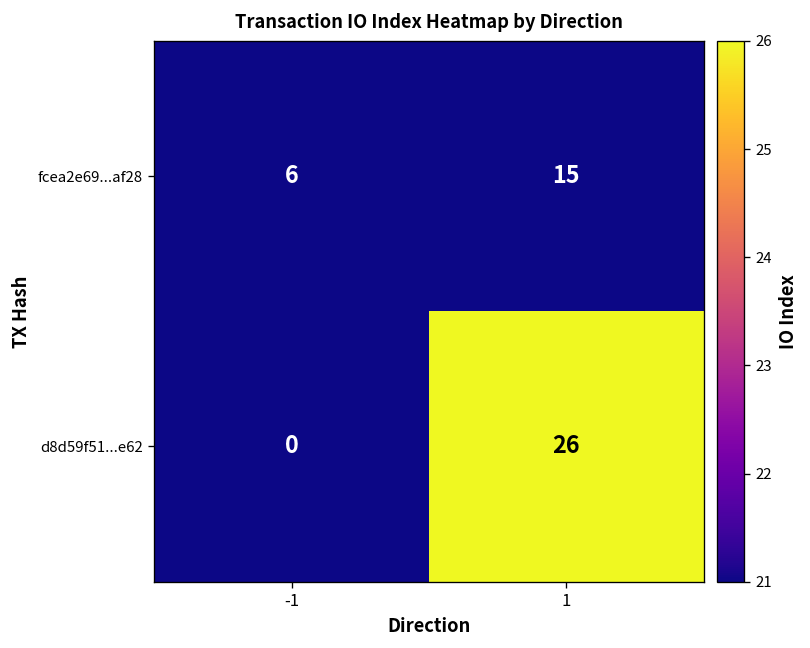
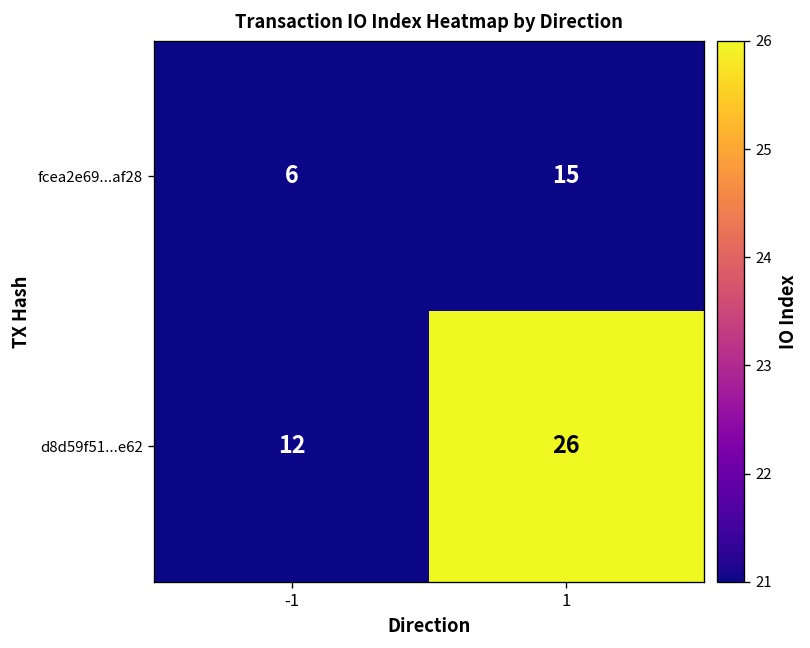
  {
    "fcea2e69...af28": {
      "-1": 6,
      "1": 15
    },
    "d8d59f51...e62": {
-     "-1": 0,
+     "-1": 12,
      "1": 26
    }
  }
